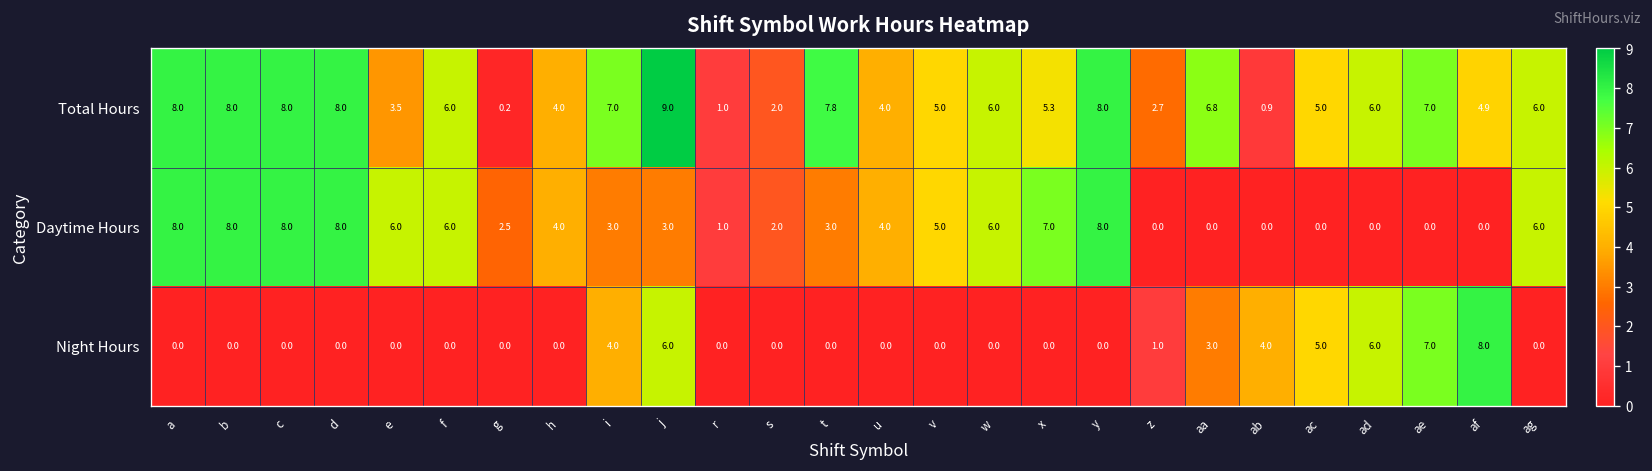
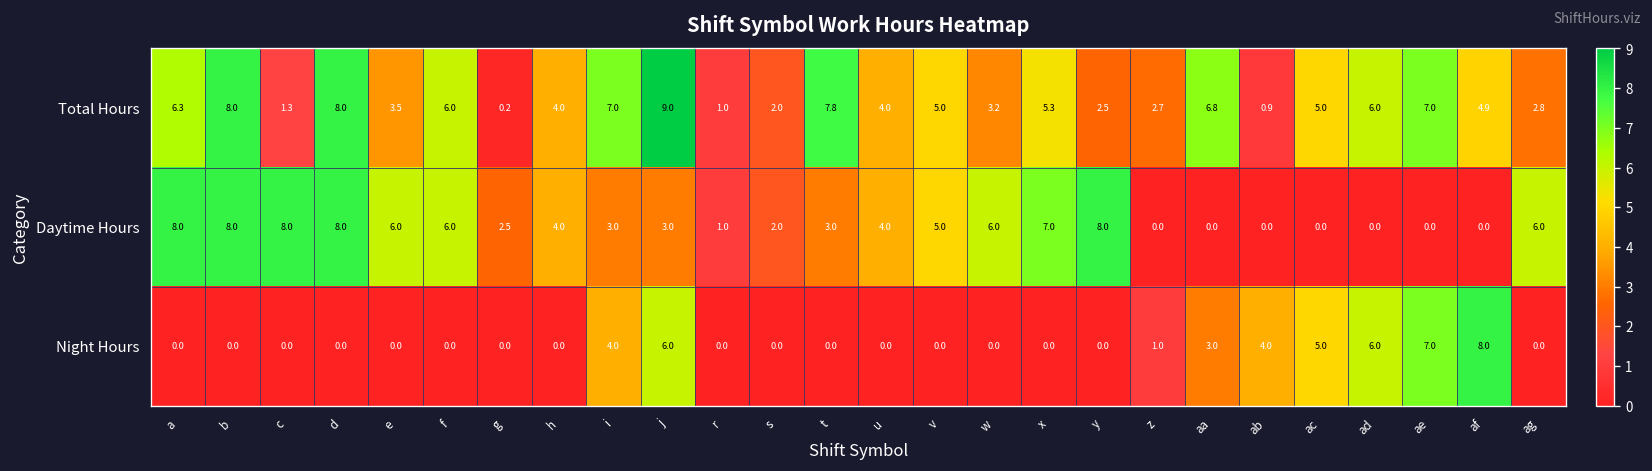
  {
    "Total Hours": {
-     "a": 8.0,
+     "a": 6.3,
      "b": 8.0,
-     "c": 8.0,
+     "c": 1.3,
      "d": 8.0,
      "e": 3.5,
      "f": 6.0,
      "g": 0.2,
      "h": 4.0,
      "i": 7.0,
      "j": 9.0,
      "r": 1.0,
      "s": 2.0,
      "t": 7.8,
      "u": 4.0,
      "v": 5.0,
-     "w": 6.0,
+     "w": 3.2,
      "x": 5.3,
-     "y": 8.0,
+     "y": 2.5,
      "z": 2.7,
      "aa": 6.8,
      "ab": 0.9,
      "ac": 5.0,
      "ad": 6.0,
      "ae": 7.0,
      "af": 4.9,
-     "ag": 6.0
+     "ag": 2.8
    },
    "Daytime Hours": {
      "a": 8.0,
      "b": 8.0,
      "c": 8.0,
      "d": 8.0,
      "e": 6.0,
      "f": 6.0,
      "g": 2.5,
      "h": 4.0,
      "i": 3.0,
      "j": 3.0,
      "r": 1.0,
      "s": 2.0,
      "t": 3.0,
      "u": 4.0,
      "v": 5.0,
      "w": 6.0,
      "x": 7.0,
      "y": 8.0,
      "z": 0.0,
      "aa": 0.0,
      "ab": 0.0,
      "ac": 0.0,
      "ad": 0.0,
      "ae": 0.0,
      "af": 0.0,
      "ag": 6.0
    },
    "Night Hours": {
      "a": 0.0,
      "b": 0.0,
      "c": 0.0,
      "d": 0.0,
      "e": 0.0,
      "f": 0.0,
      "g": 0.0,
      "h": 0.0,
      "i": 4.0,
      "j": 6.0,
      "r": 0.0,
      "s": 0.0,
      "t": 0.0,
      "u": 0.0,
      "v": 0.0,
      "w": 0.0,
      "x": 0.0,
      "y": 0.0,
      "z": 1.0,
      "aa": 3.0,
      "ab": 4.0,
      "ac": 5.0,
      "ad": 6.0,
      "ae": 7.0,
      "af": 8.0,
      "ag": 0.0
    }
  }
